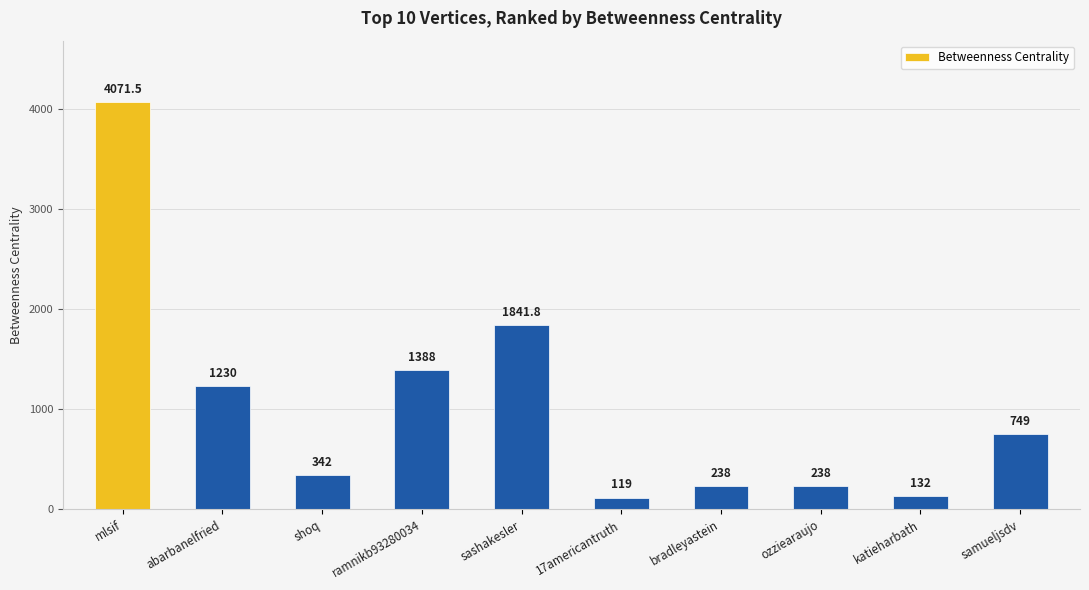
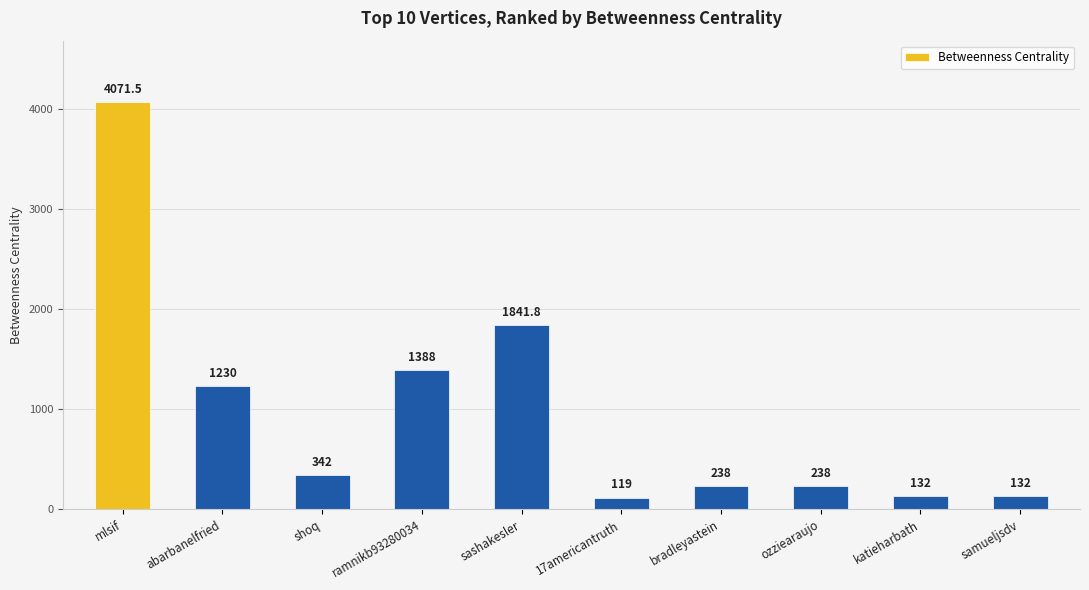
  {
    "mlsif": 4071.5,
    "abarbanelfried": 1230,
    "shoq": 342,
    "ramnikb93280034": 1388,
    "sashakesler": 1841.8,
    "17americantruth": 119,
    "bradleyastein": 238,
    "ozziearaujo": 238,
    "katieharbath": 132,
-   "samueljsdv": 749
+   "samueljsdv": 132
  }
